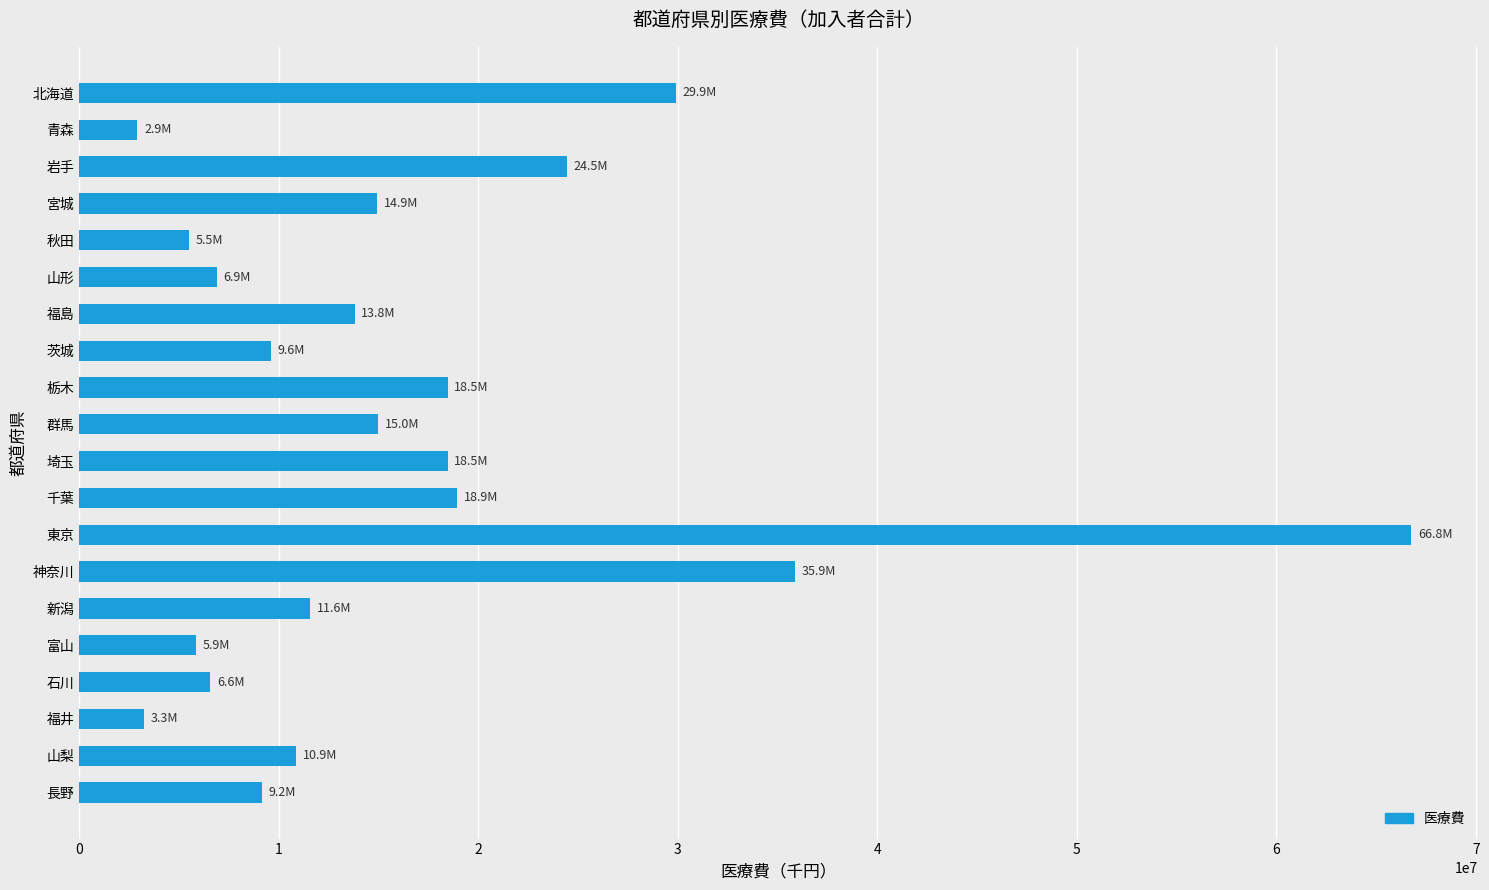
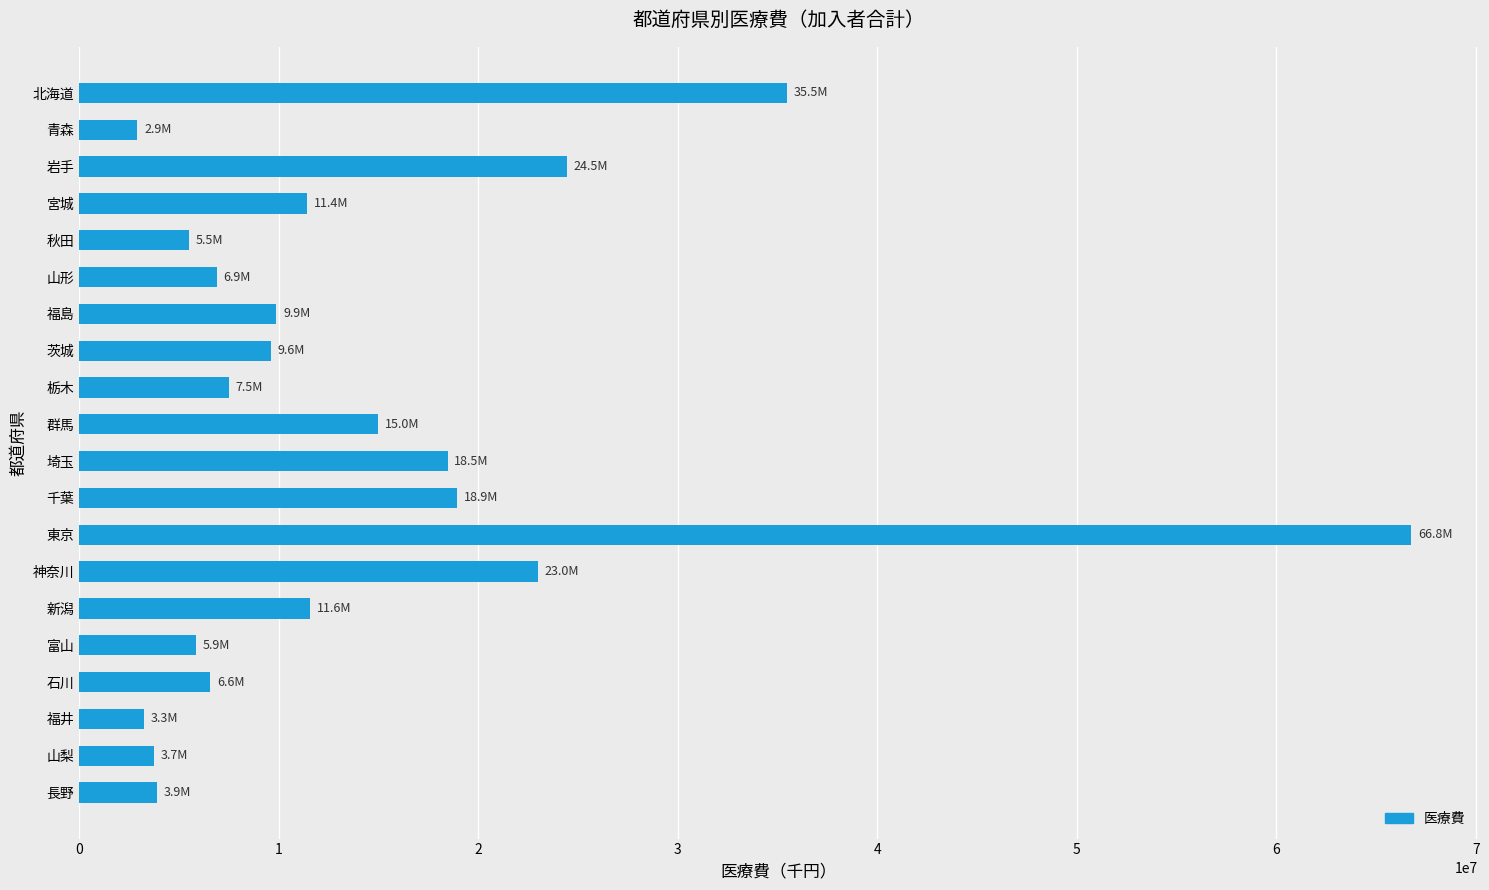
  {
-   "北海道": "29.9M",
+   "北海道": "35.5M",
    "青森": "2.9M",
    "岩手": "24.5M",
-   "宮城": "14.9M",
+   "宮城": "11.4M",
    "秋田": "5.5M",
    "山形": "6.9M",
-   "福島": "13.8M",
+   "福島": "9.9M",
    "茨城": "9.6M",
-   "栃木": "18.5M",
+   "栃木": "7.5M",
    "群馬": "15.0M",
    "埼玉": "18.5M",
    "千葉": "18.9M",
    "東京": "66.8M",
-   "神奈川": "35.9M",
+   "神奈川": "23.0M",
    "新潟": "11.6M",
    "富山": "5.9M",
    "石川": "6.6M",
    "福井": "3.3M",
-   "山梨": "10.9M",
-   "長野": "9.2M"
+   "山梨": "3.7M",
+   "長野": "3.9M"
  }
